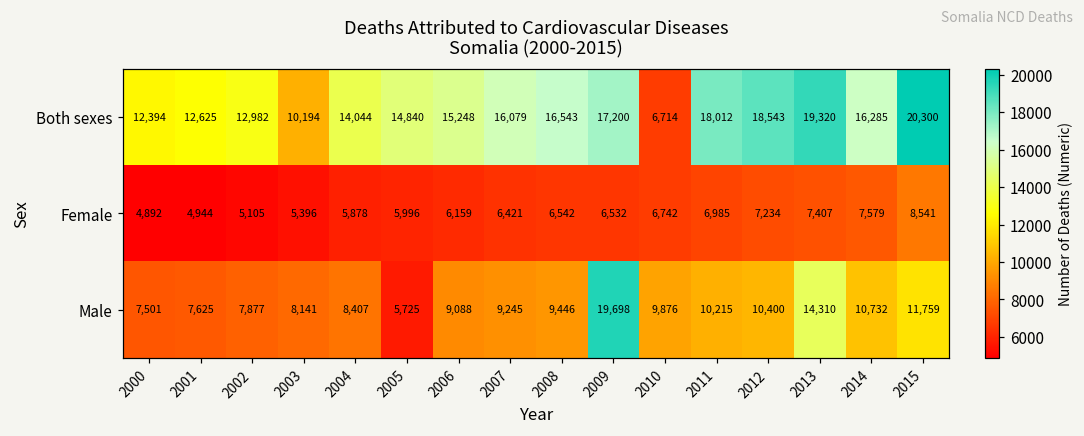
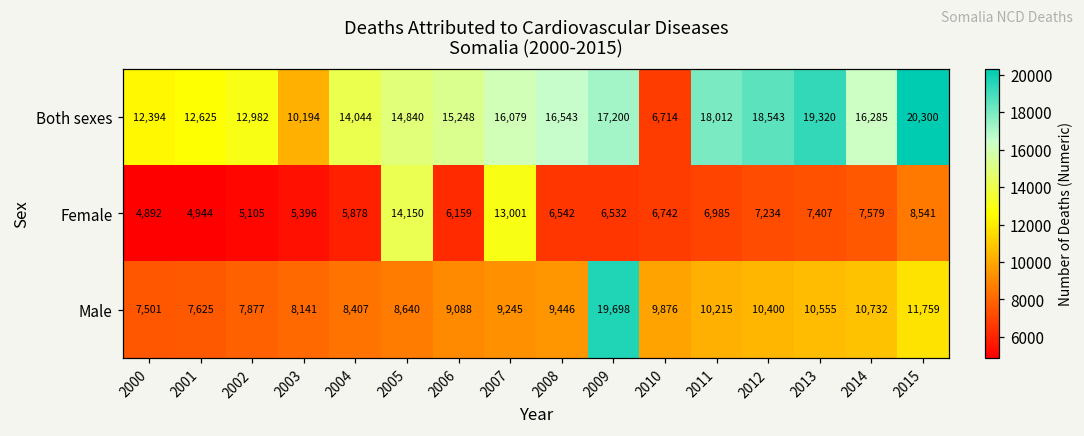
  {
    "Both sexes": {
      "2000": "12,394",
      "2001": "12,625",
      "2002": "12,982",
      "2003": "10,194",
      "2004": "14,044",
      "2005": "14,840",
      "2006": "15,248",
      "2007": "16,079",
      "2008": "16,543",
      "2009": "17,200",
      "2010": "6,714",
      "2011": "18,012",
      "2012": "18,543",
      "2013": "19,320",
      "2014": "16,285",
      "2015": "20,300"
    },
    "Female": {
      "2000": "4,892",
      "2001": "4,944",
      "2002": "5,105",
      "2003": "5,396",
      "2004": "5,878",
-     "2005": "5,996",
+     "2005": "14,150",
      "2006": "6,159",
-     "2007": "6,421",
+     "2007": "13,001",
      "2008": "6,542",
      "2009": "6,532",
      "2010": "6,742",
      "2011": "6,985",
      "2012": "7,234",
      "2013": "7,407",
      "2014": "7,579",
      "2015": "8,541"
    },
    "Male": {
      "2000": "7,501",
      "2001": "7,625",
      "2002": "7,877",
      "2003": "8,141",
      "2004": "8,407",
-     "2005": "5,725",
+     "2005": "8,640",
      "2006": "9,088",
      "2007": "9,245",
      "2008": "9,446",
      "2009": "19,698",
      "2010": "9,876",
      "2011": "10,215",
      "2012": "10,400",
-     "2013": "14,310",
+     "2013": "10,555",
      "2014": "10,732",
      "2015": "11,759"
    }
  }
